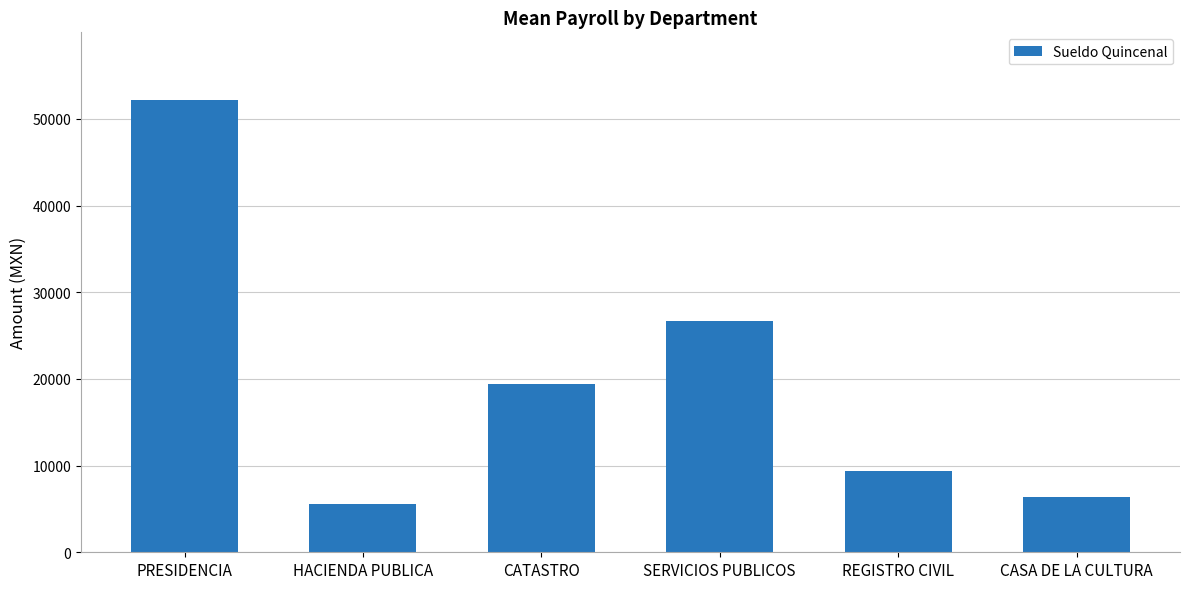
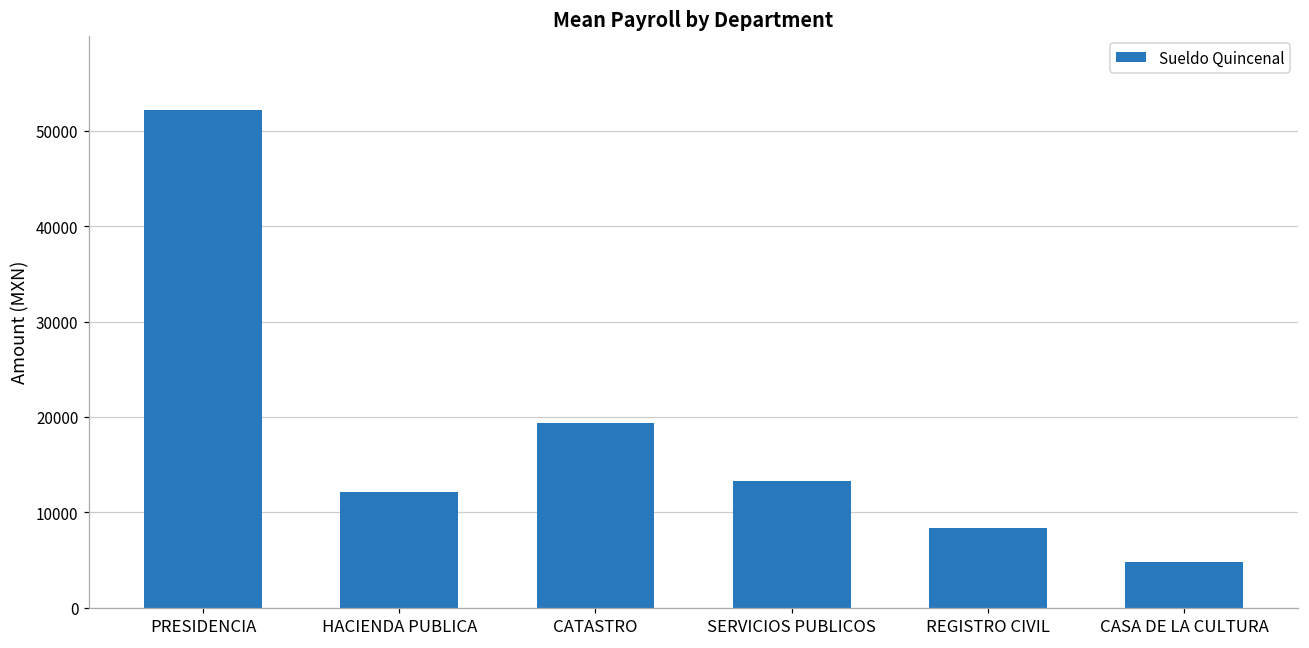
  {
    "PRESIDENCIA": 52000,
-   "HACIENDA PUBLICA": 6000,
+   "HACIENDA PUBLICA": 12000,
    "CATASTRO": 19000,
-   "SERVICIOS PUBLICOS": 27000,
-   "REGISTRO CIVIL": 9000,
-   "CASA DE LA CULTURA": 6000
+   "SERVICIOS PUBLICOS": 13000,
+   "REGISTRO CIVIL": 8000,
+   "CASA DE LA CULTURA": 5000
  }
